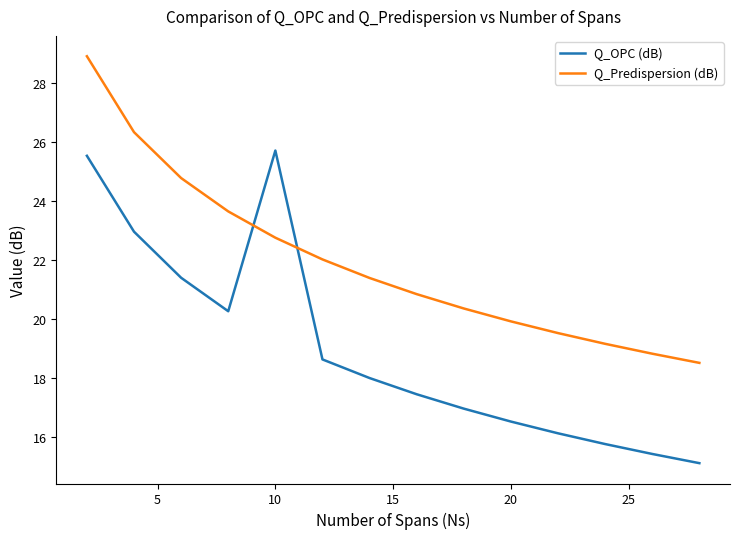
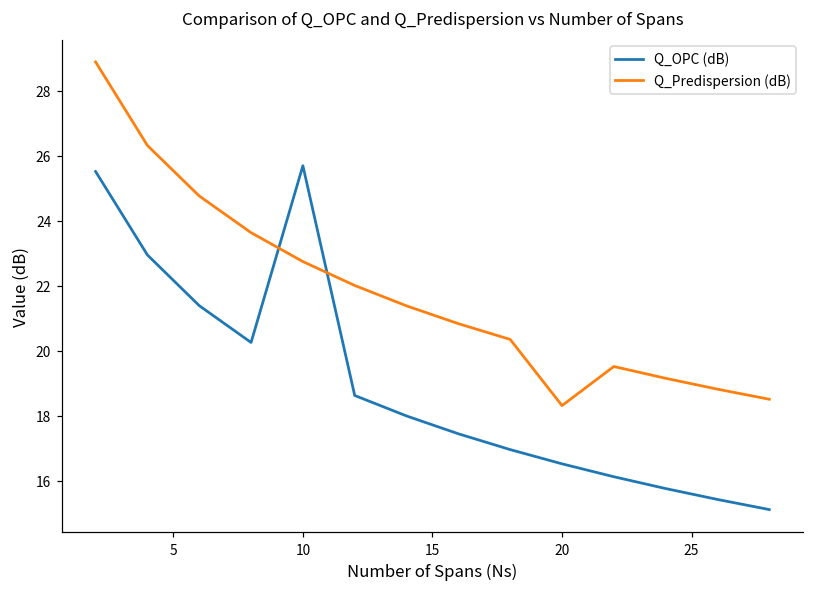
  {
    "Q_OPC (dB)": {
      "10": 25.7,
      "20": 16.5
    },
    "Q_Predispersion (dB)": {
      "10": 22.7,
-     "20": 19.9
+     "20": 18.3
    }
  }
